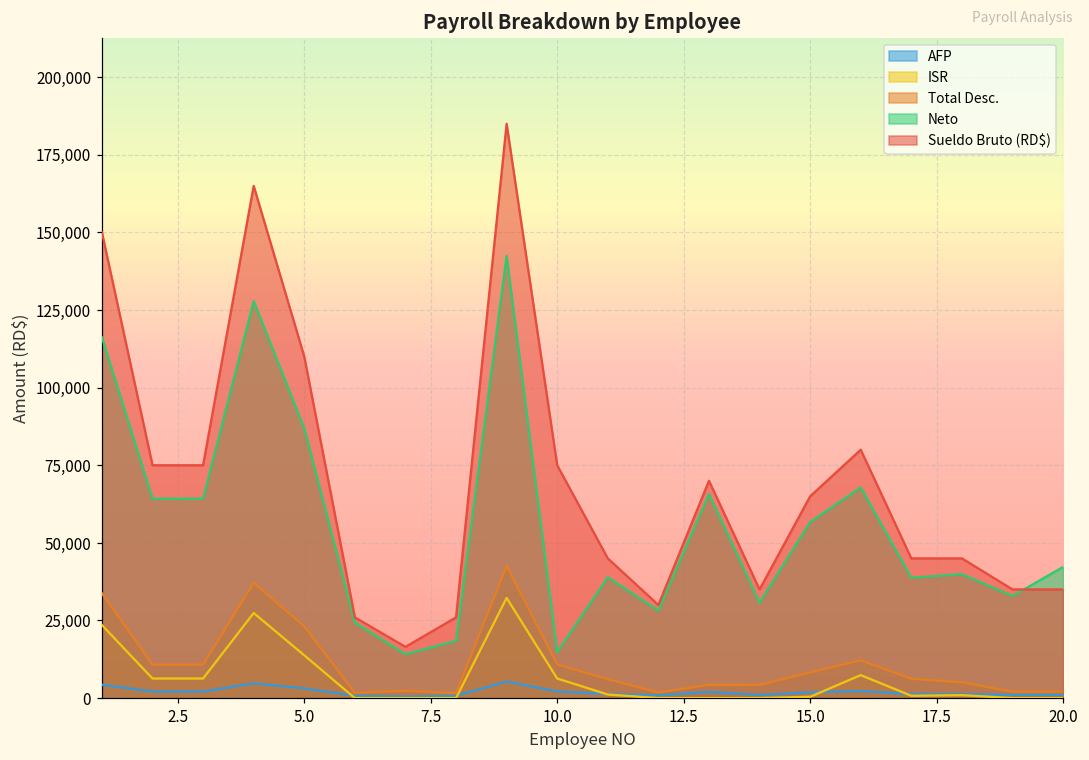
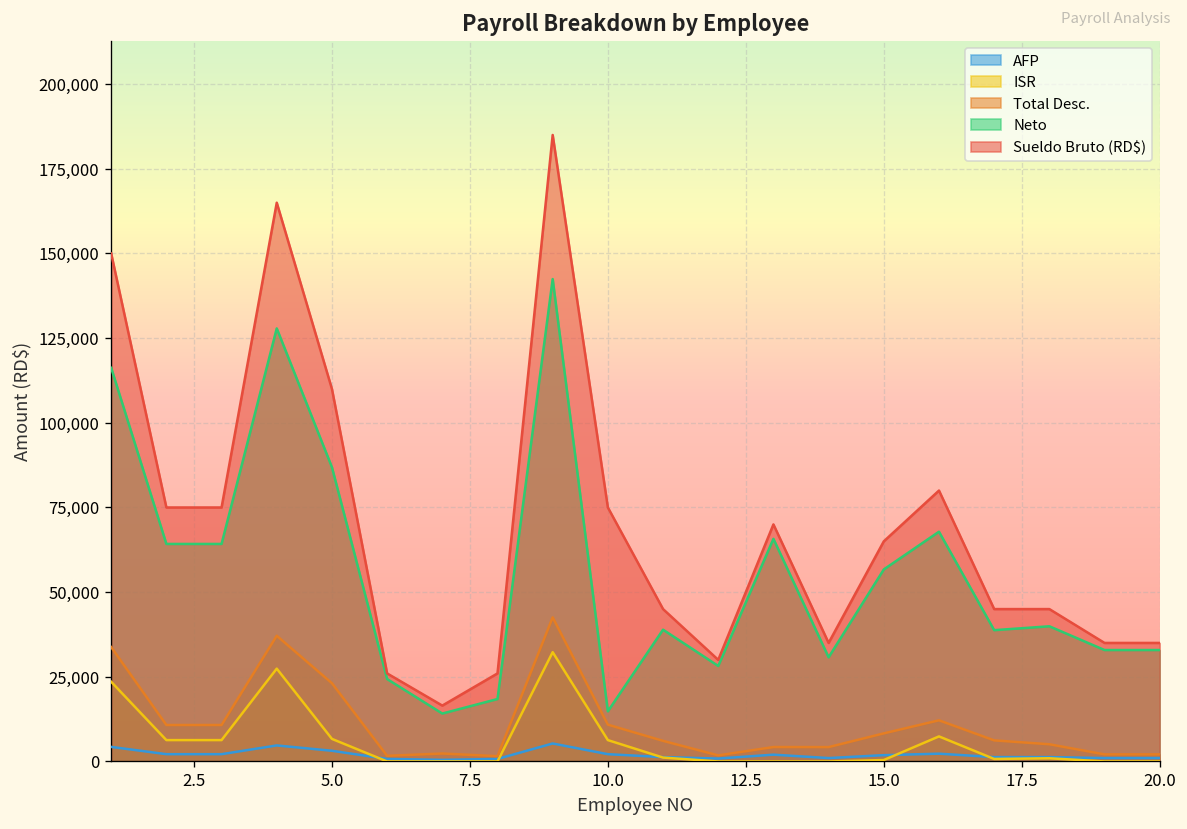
  {
    "AFP": {
      "5.0": "3,000",
      "10.0": "2,000",
      "15.0": "2,000",
      "20.0": "1,000"
    },
    "ISR": {
-     "5.0": "14,000",
+     "5.0": "7,000",
      "10.0": "6,000",
      "15.0": "0",
      "20.0": "0"
    },
    "Neto": {
      "5.0": "87,000",
      "10.0": "15,000",
      "15.0": "57,000",
-     "20.0": "42,000"
+     "20.0": "33,000"
    }
  }
